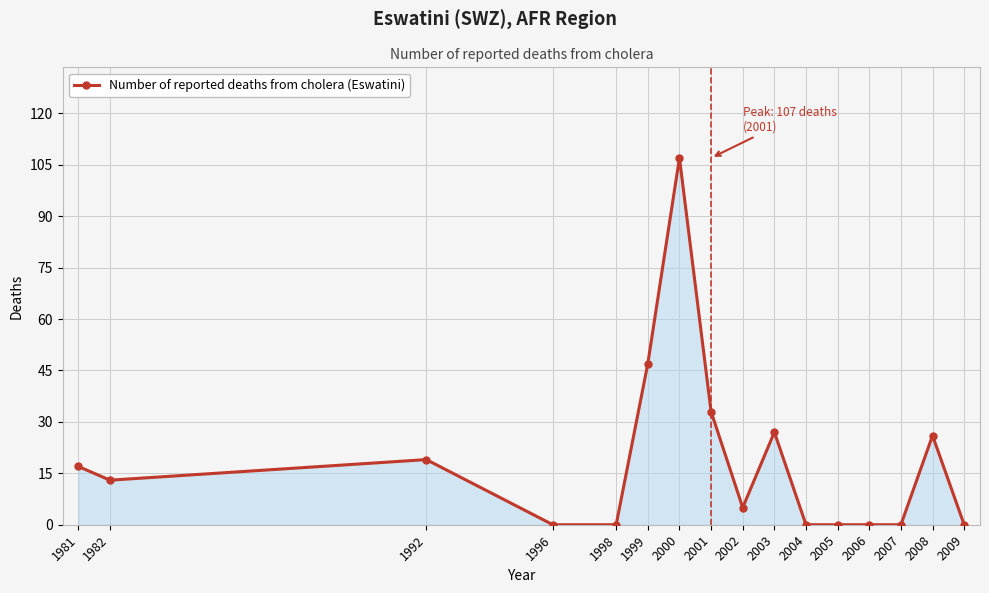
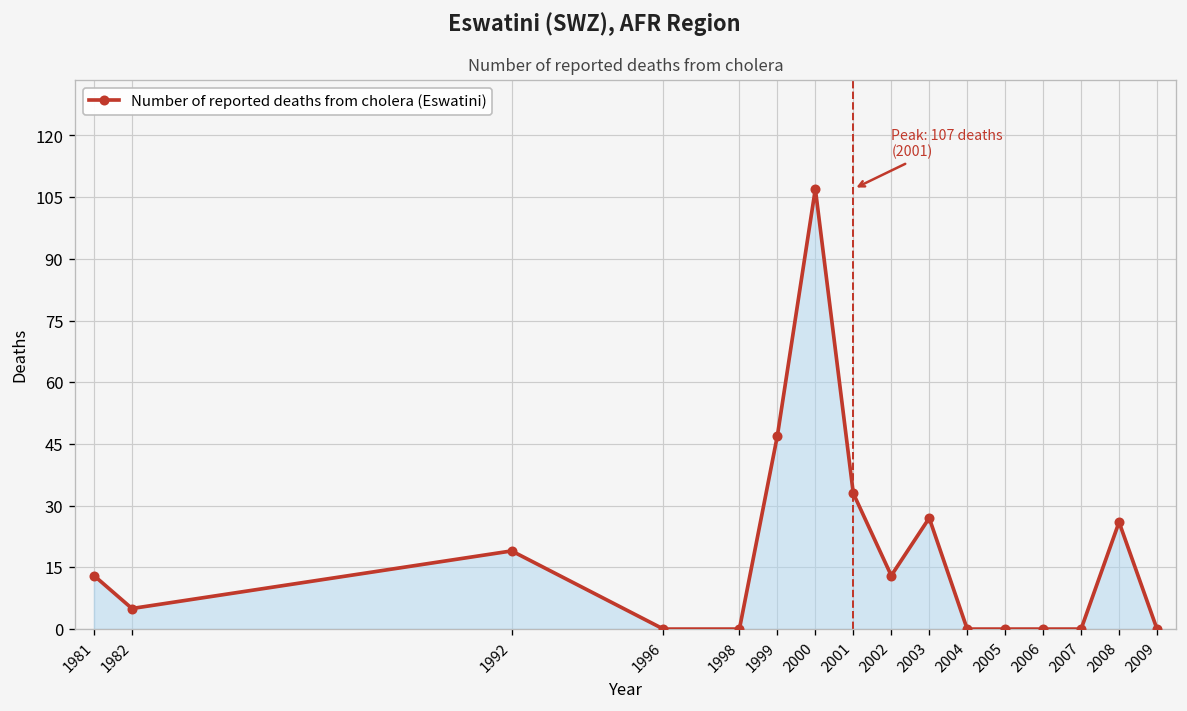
  {
-   "1981": 17,
-   "1982": 13,
+   "1981": 13,
+   "1982": 5,
    "1992": 19,
    "1996": 0,
    "1998": 0,
    "1999": 47,
    "2000": 107,
    "2001": 33,
-   "2002": 5,
+   "2002": 13,
    "2003": 27,
    "2004": 0,
    "2005": 0,
    "2006": 0,
    "2007": 0,
    "2008": 26,
    "2009": 0
  }
